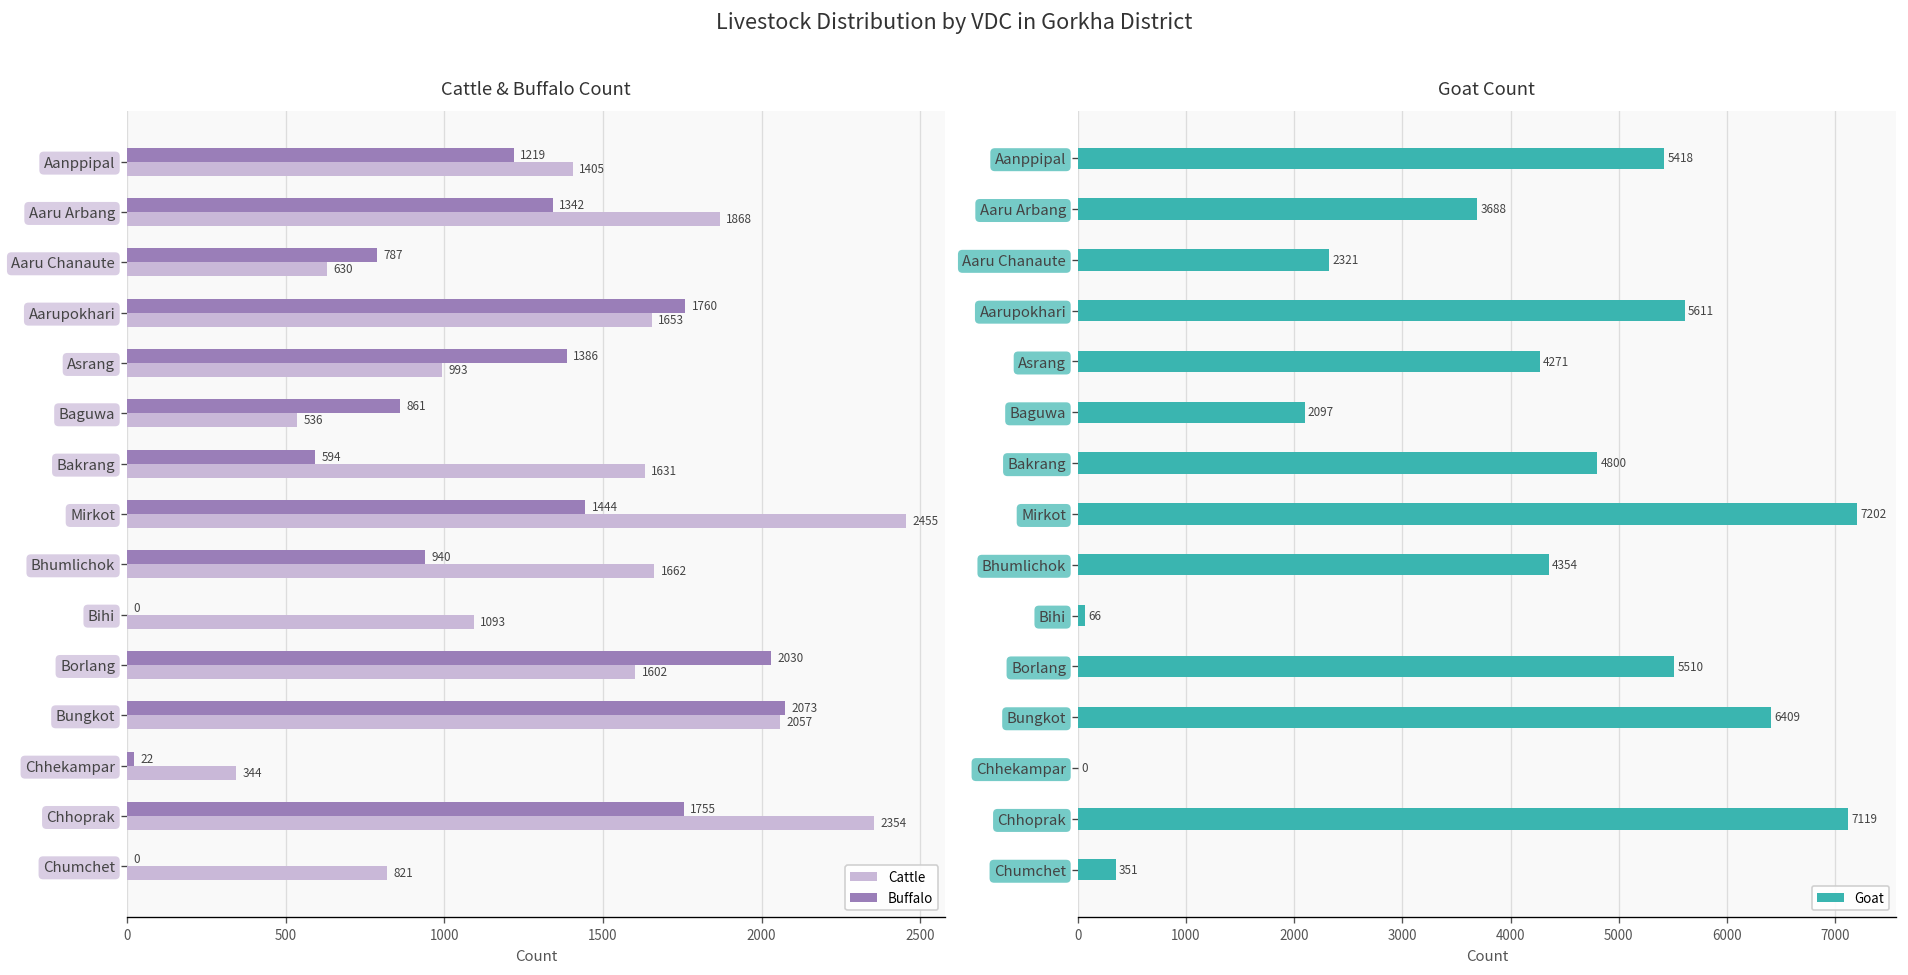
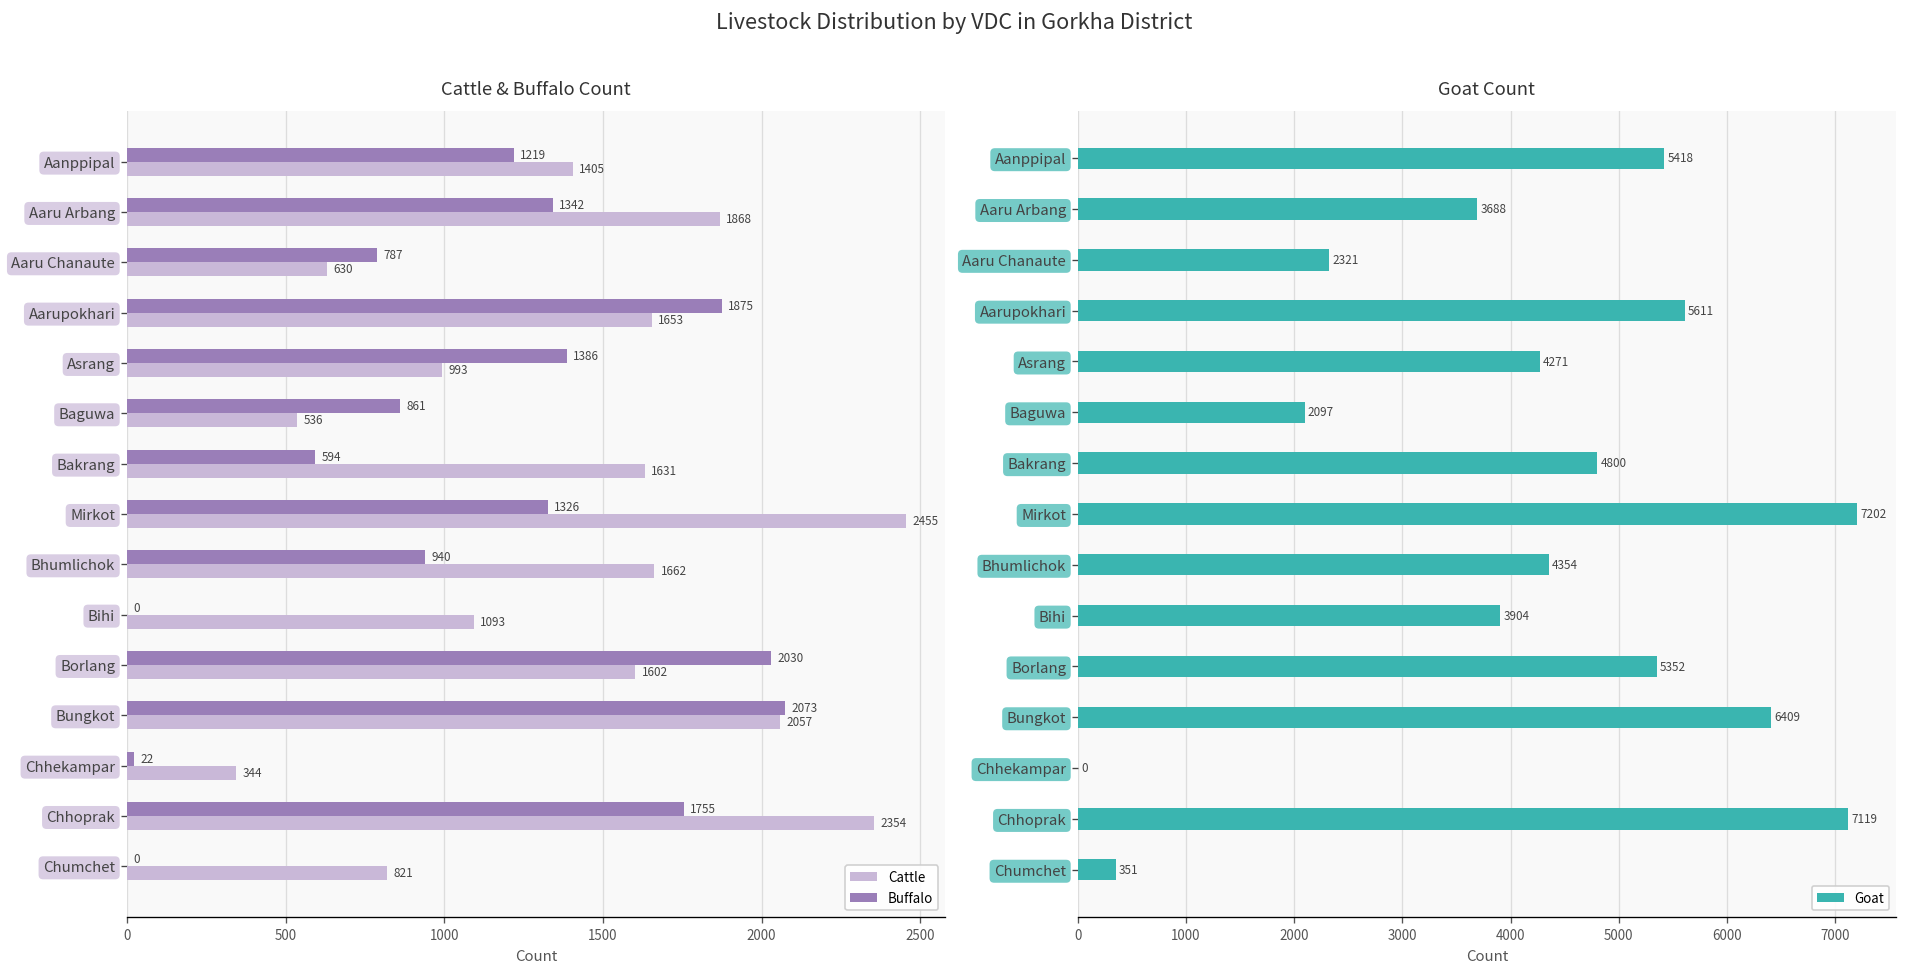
  {
    "Cattle & Buffalo Count": {
      "Cattle": {
        "Aanppipal": 1405,
        "Aaru Arbang": 1868,
        "Aaru Chanaute": 630,
        "Aarupokhari": 1653,
        "Asrang": 993,
        "Baguwa": 536,
        "Bakrang": 1631,
        "Mirkot": 2455,
        "Bhumlichok": 1662,
        "Bihi": 1093,
        "Borlang": 1602,
        "Bungkot": 2057,
        "Chhekampar": 344,
        "Chhoprak": 2354,
        "Chumchet": 821
      },
      "Buffalo": {
        "Aanppipal": 1219,
        "Aaru Arbang": 1342,
        "Aaru Chanaute": 787,
-       "Aarupokhari": 1760,
+       "Aarupokhari": 1875,
        "Asrang": 1386,
        "Baguwa": 861,
        "Bakrang": 594,
-       "Mirkot": 1444,
+       "Mirkot": 1326,
        "Bhumlichok": 940,
        "Bihi": 0,
        "Borlang": 2030,
        "Bungkot": 2073,
        "Chhekampar": 22,
        "Chhoprak": 1755,
        "Chumchet": 0
      }
    },
    "Goat Count": {
      "Aanppipal": 5418,
      "Aaru Arbang": 3688,
      "Aaru Chanaute": 2321,
      "Aarupokhari": 5611,
      "Asrang": 4271,
      "Baguwa": 2097,
      "Bakrang": 4800,
      "Mirkot": 7202,
      "Bhumlichok": 4354,
-     "Bihi": 66,
-     "Borlang": 5510,
+     "Bihi": 3904,
+     "Borlang": 5352,
      "Bungkot": 6409,
      "Chhekampar": 0,
      "Chhoprak": 7119,
      "Chumchet": 351
    }
  }
